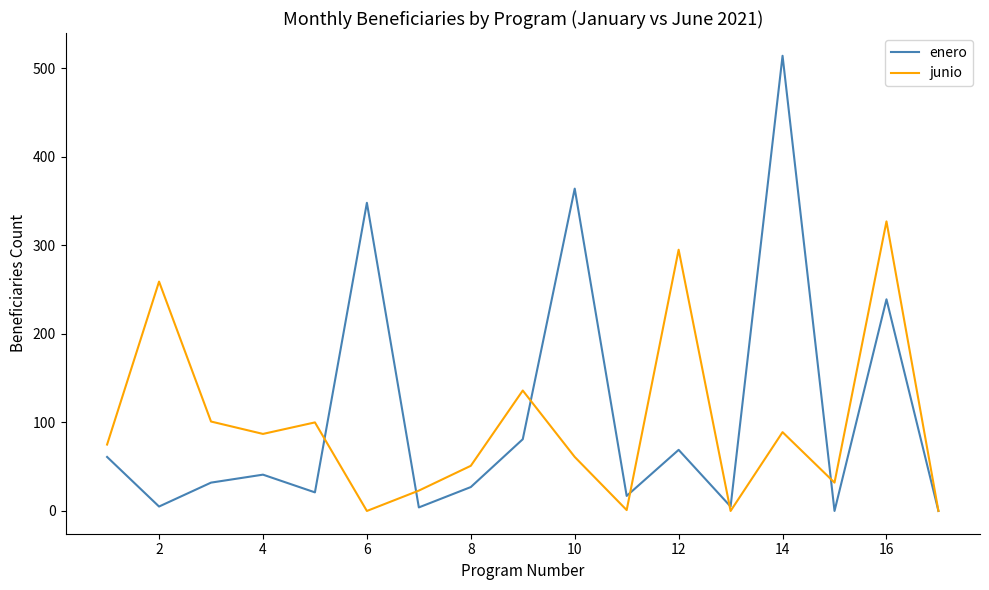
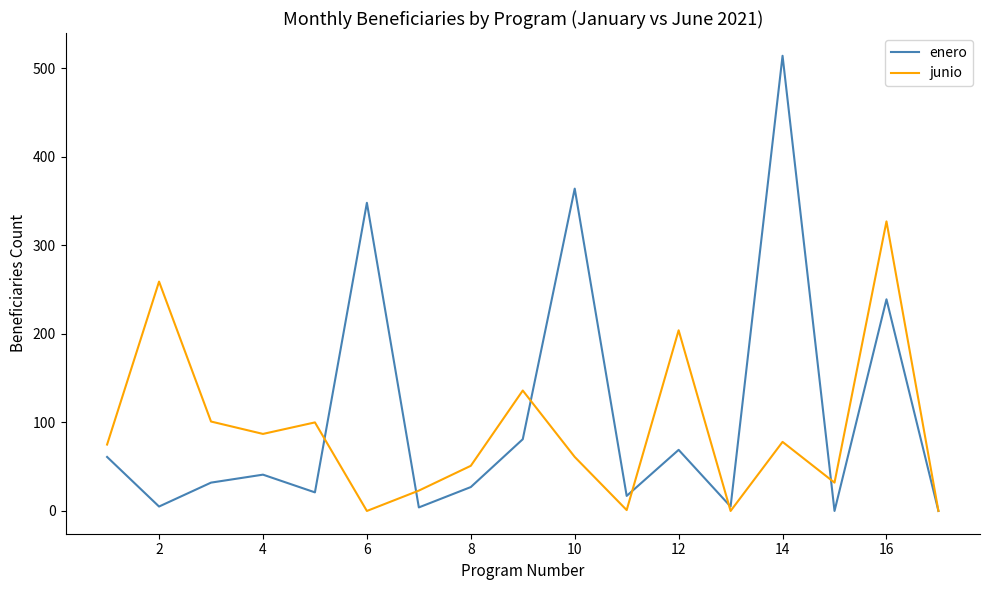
  {
    "enero": {
      "2": 10,
      "4": 40,
      "6": 350,
      "8": 30,
      "10": 360,
      "12": 70,
      "14": 510,
      "16": 240
    },
    "junio": {
      "2": 260,
      "4": 90,
      "6": 0,
      "8": 50,
      "10": 60,
-     "12": 300,
-     "14": 90,
+     "12": 200,
+     "14": 80,
      "16": 330
    }
  }
